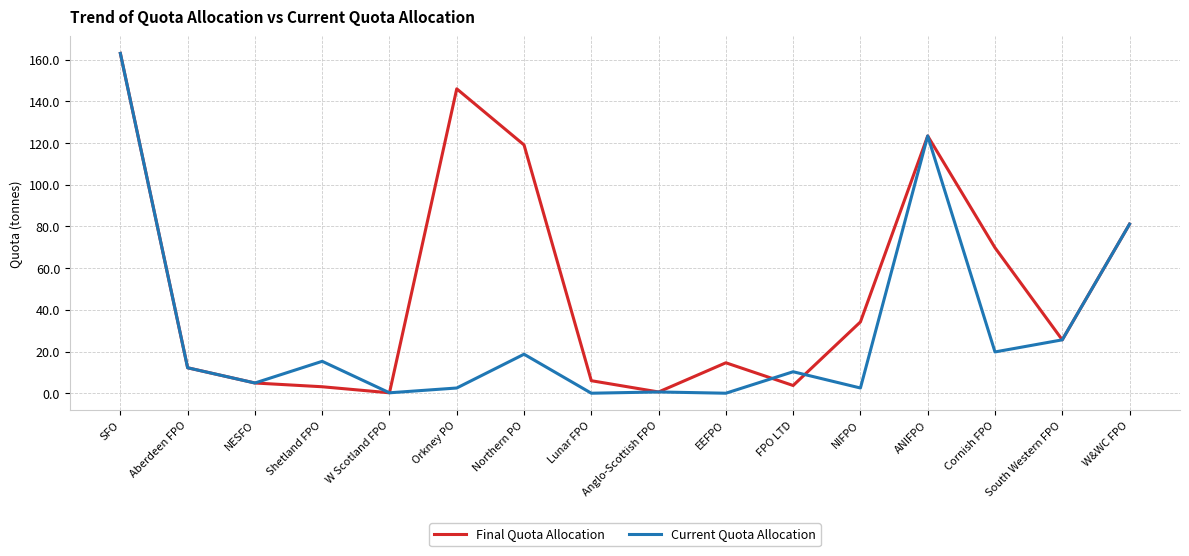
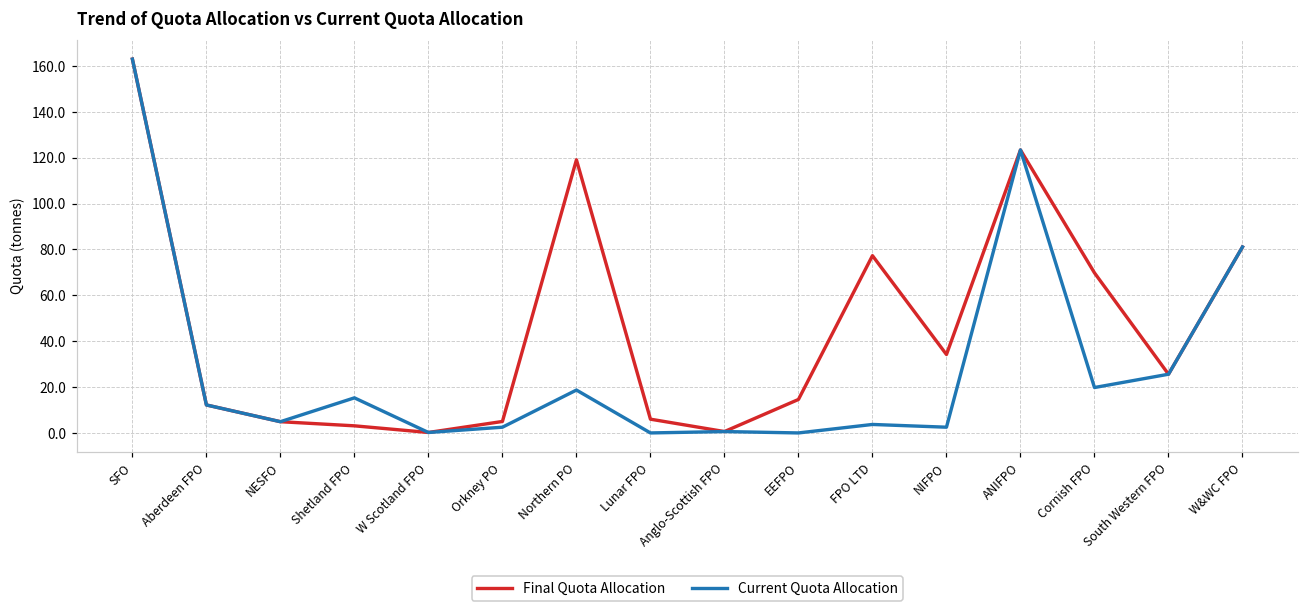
  {
    "Final Quota Allocation": {
      "Shetland FPO": 3,
-     "Orkney PO": 146,
+     "Orkney PO": 5,
      "Northern PO": 119,
      "Lunar FPO": 6,
      "EEFPO": 15,
-     "FPO LTD": 4,
+     "FPO LTD": 77,
      "NIFPO": 34,
      "Cornish FPO": 70
    },
    "Current Quota Allocation": {
      "Shetland FPO": 15,
      "Orkney PO": 3,
      "Northern PO": 19,
      "Lunar FPO": 0,
      "EEFPO": 0,
-     "FPO LTD": 10,
+     "FPO LTD": 4,
      "NIFPO": 3,
      "Cornish FPO": 20
    }
  }
